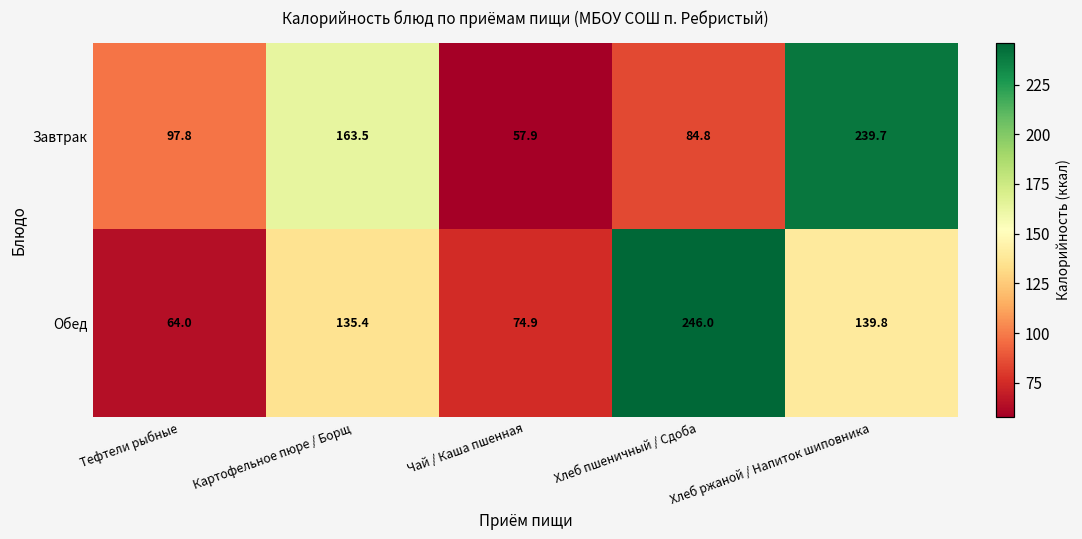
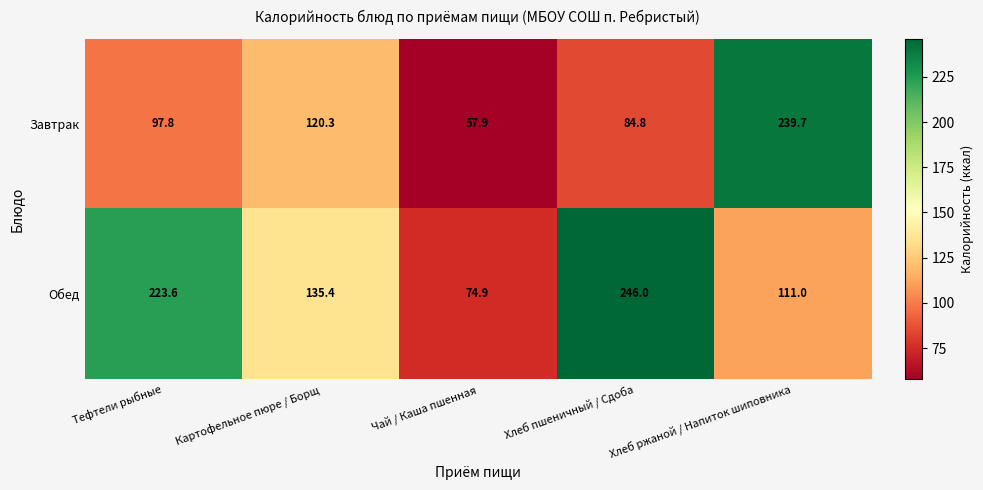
  {
    "Завтрак": {
      "Тефтели рыбные": 97.8,
-     "Картофельное пюре / Борщ": 163.5,
+     "Картофельное пюре / Борщ": 120.3,
      "Чай / Каша пшенная": 57.9,
      "Хлеб пшеничный / Сдоба": 84.8,
      "Хлеб ржаной / Напиток шиповника": 239.7
    },
    "Обед": {
-     "Тефтели рыбные": 64.0,
+     "Тефтели рыбные": 223.6,
      "Картофельное пюре / Борщ": 135.4,
      "Чай / Каша пшенная": 74.9,
      "Хлеб пшеничный / Сдоба": 246.0,
-     "Хлеб ржаной / Напиток шиповника": 139.8
+     "Хлеб ржаной / Напиток шиповника": 111.0
    }
  }
